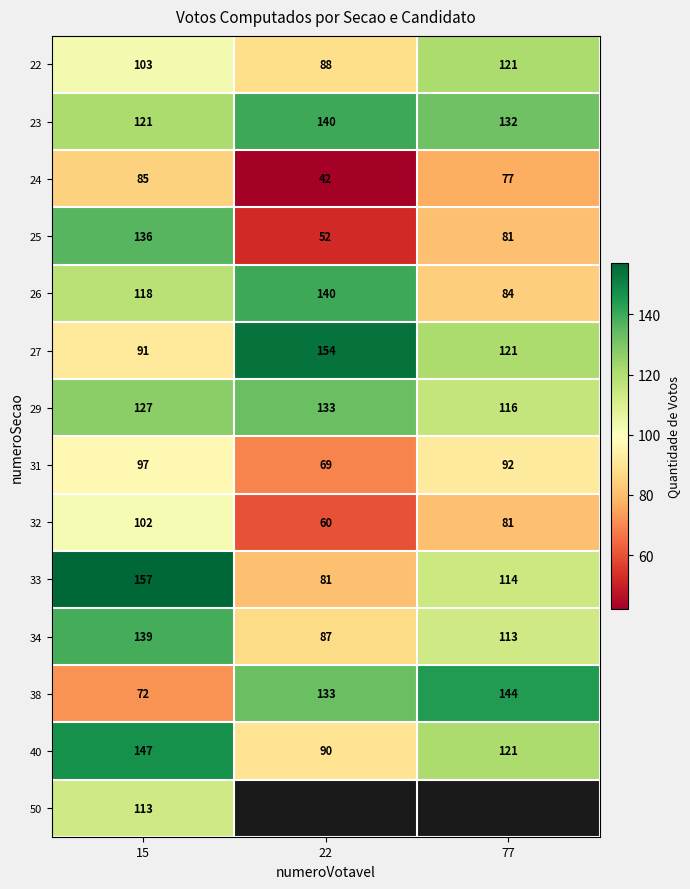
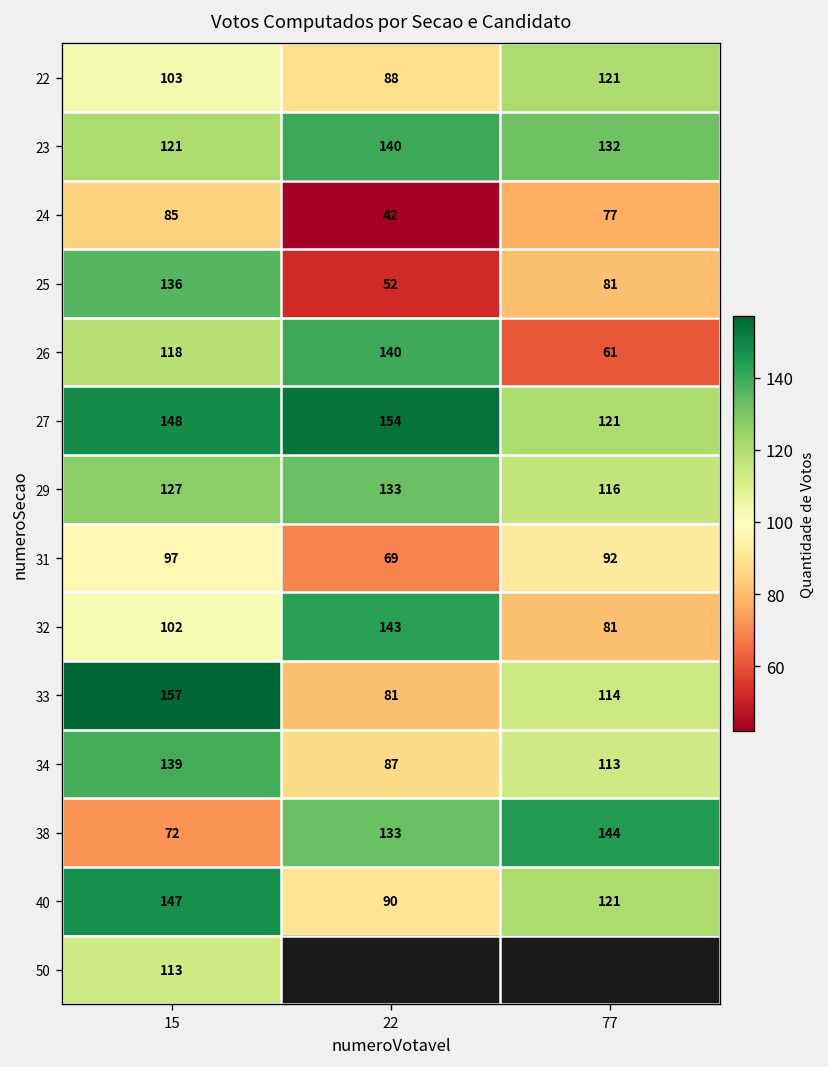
  {
    "22": {
      "15": 103,
      "22": 88,
      "77": 121
    },
    "23": {
      "15": 121,
      "22": 140,
      "77": 132
    },
    "24": {
      "15": 85,
      "22": 42,
      "77": 77
    },
    "25": {
      "15": 136,
      "22": 52,
      "77": 81
    },
    "26": {
      "15": 118,
      "22": 140,
-     "77": 84
+     "77": 61
    },
    "27": {
-     "15": 91,
+     "15": 148,
      "22": 154,
      "77": 121
    },
    "29": {
      "15": 127,
      "22": 133,
      "77": 116
    },
    "31": {
      "15": 97,
      "22": 69,
      "77": 92
    },
    "32": {
      "15": 102,
-     "22": 60,
+     "22": 143,
      "77": 81
    },
    "33": {
      "15": 157,
      "22": 81,
      "77": 114
    },
    "34": {
      "15": 139,
      "22": 87,
      "77": 113
    },
    "38": {
      "15": 72,
      "22": 133,
      "77": 144
    },
    "40": {
      "15": 147,
      "22": 90,
      "77": 121
    },
    "50": {
      "15": 113
    }
  }
